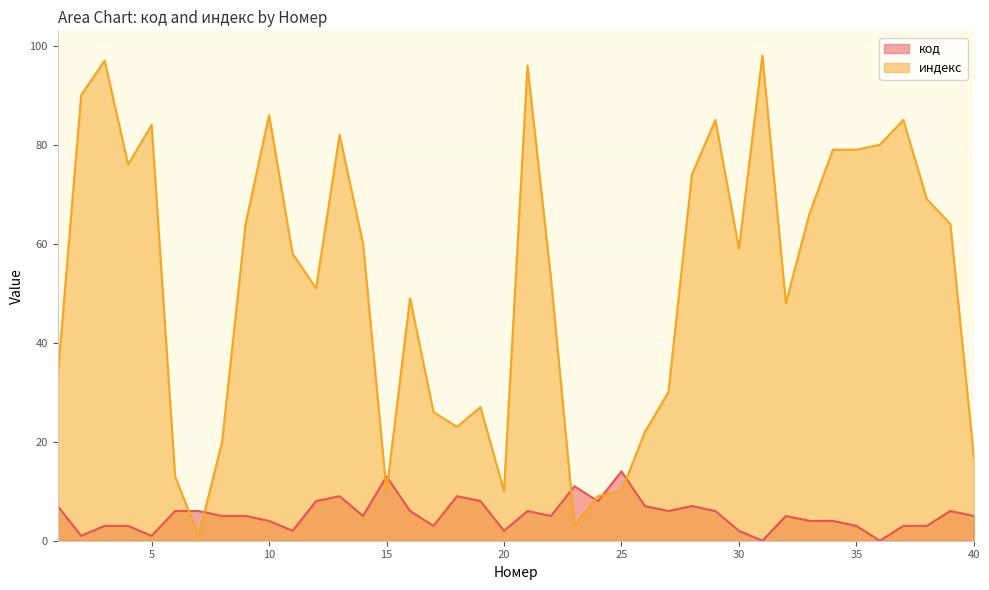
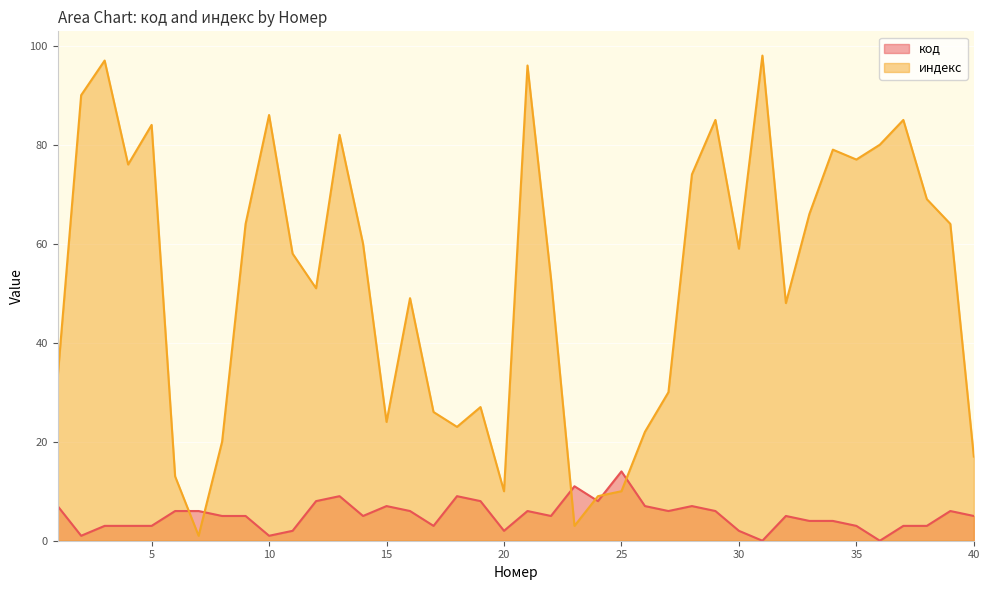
  {
    "код": {
-     "5": 1,
-     "10": 4,
-     "15": 13,
+     "5": 3,
+     "10": 1,
+     "15": 7,
      "20": 2,
      "25": 14,
      "30": 2,
      "35": 3,
      "40": 5
    },
    "индекс": {
      "5": 84,
      "10": 86,
-     "15": 10,
+     "15": 24,
      "20": 10,
      "25": 10,
      "30": 59,
-     "35": 79,
+     "35": 77,
      "40": 17
    }
  }
